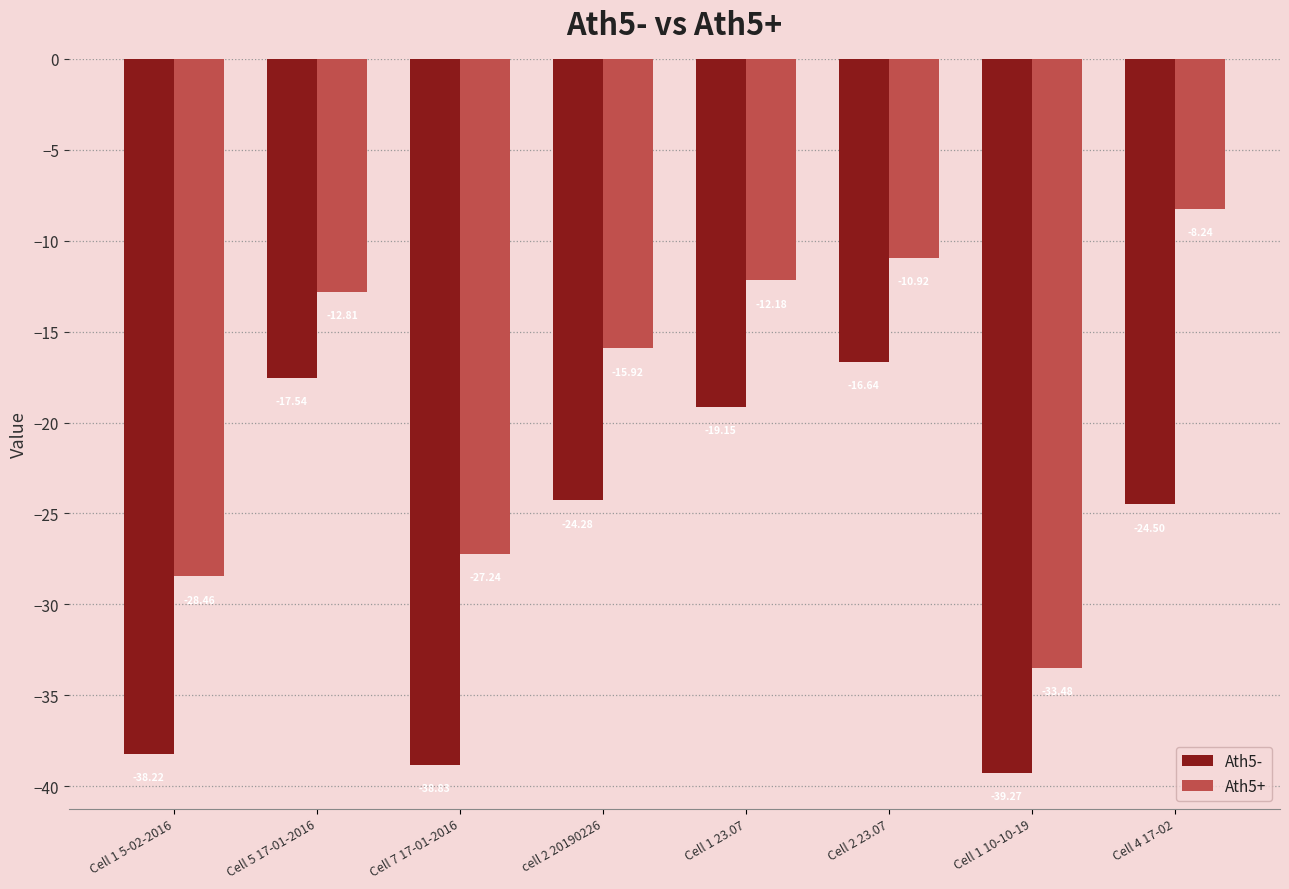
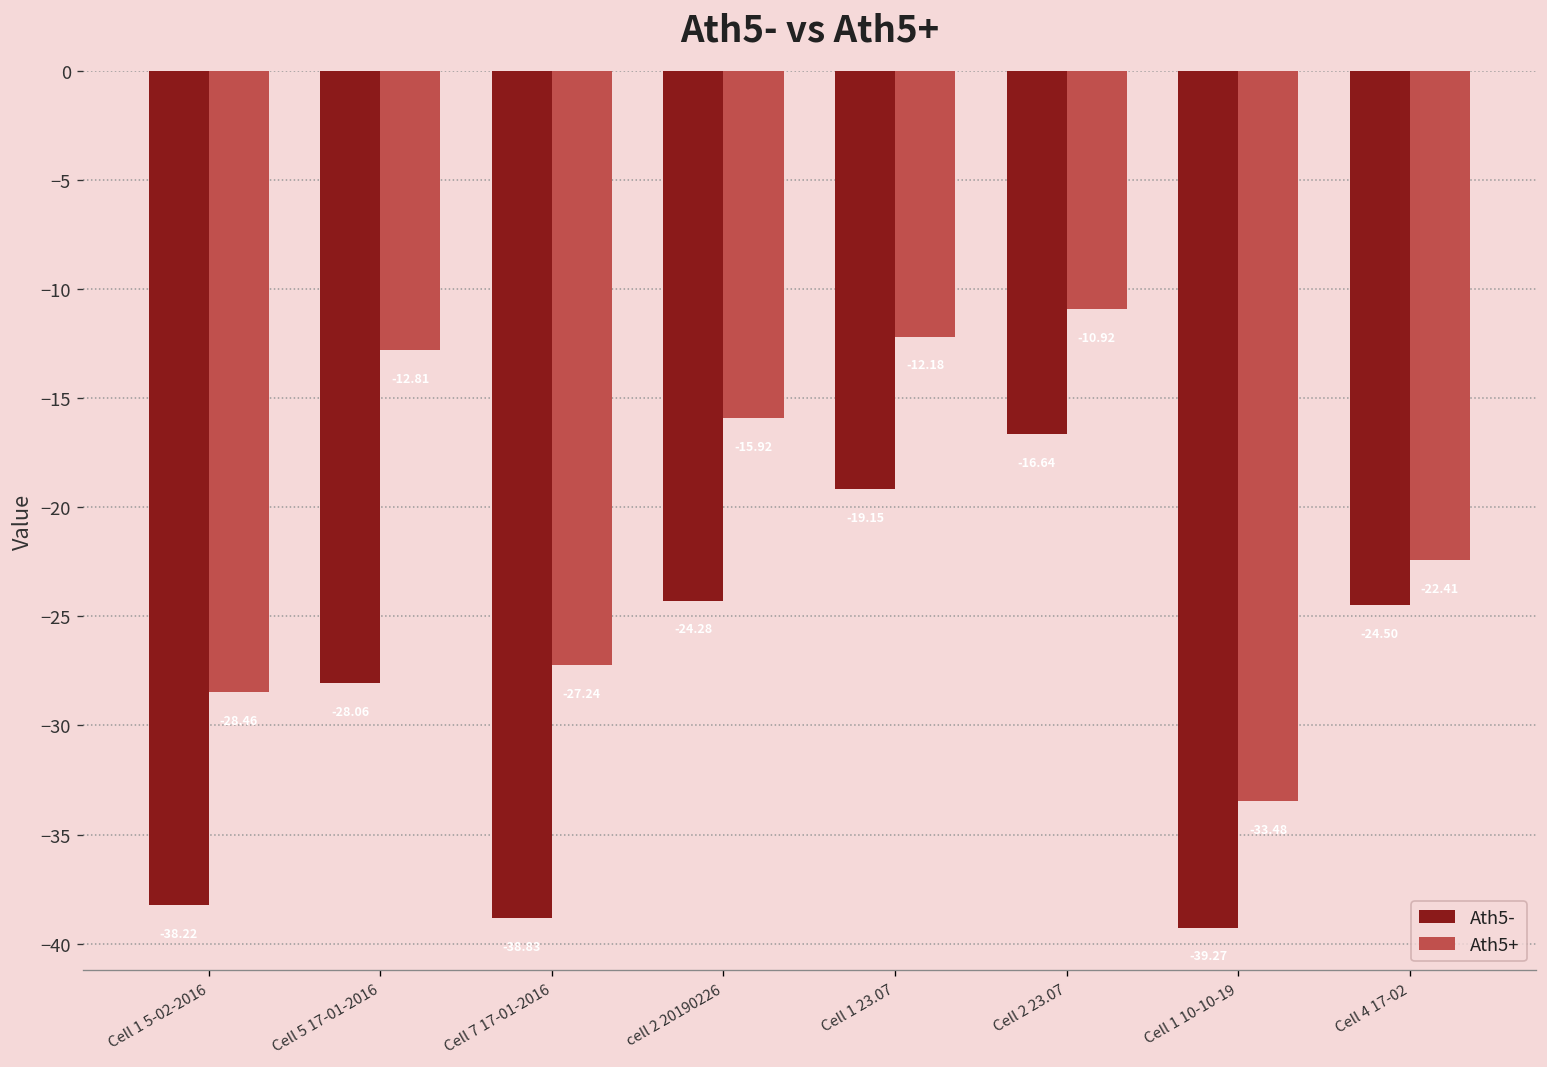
  {
    "Ath5-": {
      "Cell 1 5-02-2016": -38.2,
-     "Cell 5 17-01-2016": -17.5,
+     "Cell 5 17-01-2016": -28.1,
      "Cell 7 17-01-2016": -38.8,
      "cell 2 20190226": -24.3,
      "Cell 1 23.07": -19.2,
      "Cell 2 23.07": -16.6,
      "Cell 1 10-10-19": -39.3,
      "Cell 4 17-02": -24.5
    },
    "Ath5+": {
      "Cell 1 5-02-2016": -28.5,
      "Cell 5 17-01-2016": -12.8,
      "Cell 7 17-01-2016": -27.2,
      "cell 2 20190226": -15.9,
      "Cell 1 23.07": -12.2,
      "Cell 2 23.07": -10.9,
      "Cell 1 10-10-19": -33.5,
-     "Cell 4 17-02": -8.2
+     "Cell 4 17-02": -22.4
    }
  }
